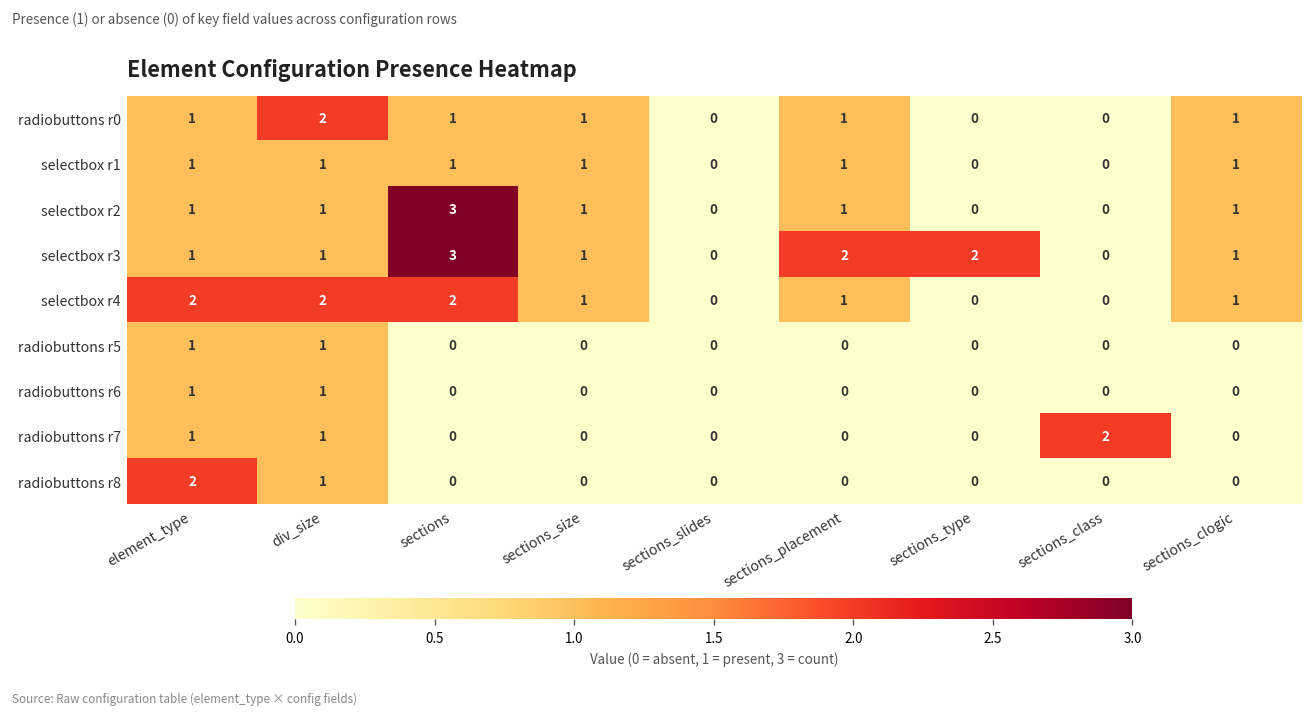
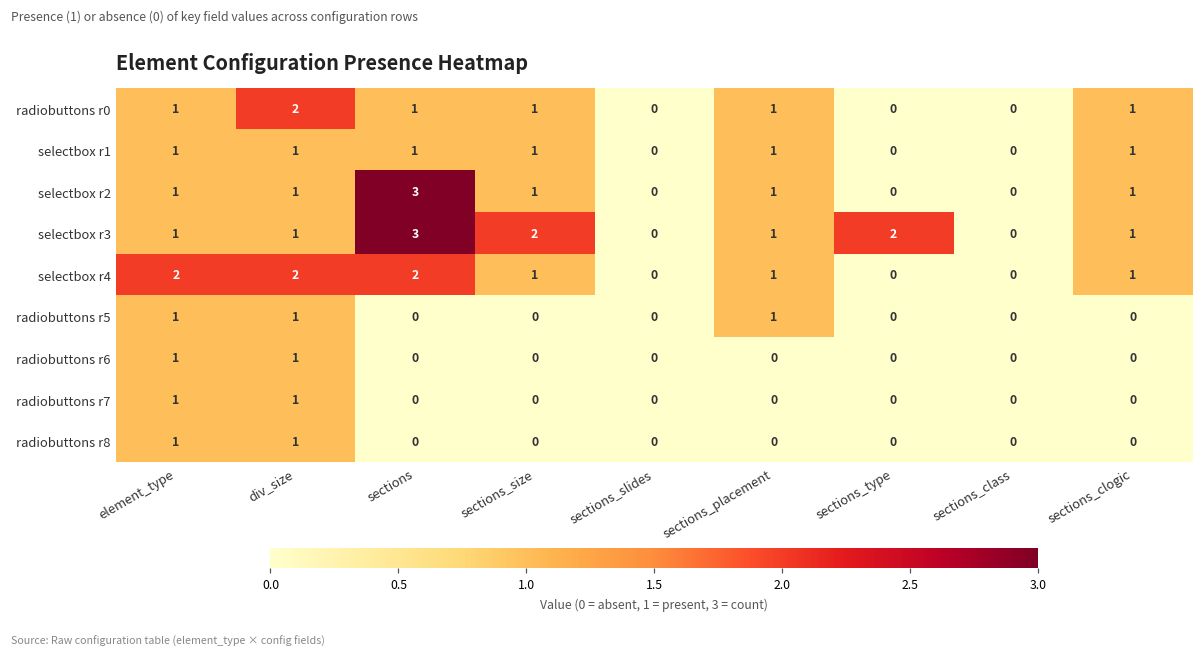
  {
    "radiobuttons r0": {
      "element_type": 1,
      "div_size": 2,
      "sections": 1,
      "sections_size": 1,
      "sections_slides": 0,
      "sections_placement": 1,
      "sections_type": 0,
      "sections_class": 0,
      "sections_clogic": 1
    },
    "selectbox r1": {
      "element_type": 1,
      "div_size": 1,
      "sections": 1,
      "sections_size": 1,
      "sections_slides": 0,
      "sections_placement": 1,
      "sections_type": 0,
      "sections_class": 0,
      "sections_clogic": 1
    },
    "selectbox r2": {
      "element_type": 1,
      "div_size": 1,
      "sections": 3,
      "sections_size": 1,
      "sections_slides": 0,
      "sections_placement": 1,
      "sections_type": 0,
      "sections_class": 0,
      "sections_clogic": 1
    },
    "selectbox r3": {
      "element_type": 1,
      "div_size": 1,
      "sections": 3,
-     "sections_size": 1,
+     "sections_size": 2,
      "sections_slides": 0,
-     "sections_placement": 2,
+     "sections_placement": 1,
      "sections_type": 2,
      "sections_class": 0,
      "sections_clogic": 1
    },
    "selectbox r4": {
      "element_type": 2,
      "div_size": 2,
      "sections": 2,
      "sections_size": 1,
      "sections_slides": 0,
      "sections_placement": 1,
      "sections_type": 0,
      "sections_class": 0,
      "sections_clogic": 1
    },
    "radiobuttons r5": {
      "element_type": 1,
      "div_size": 1,
      "sections": 0,
      "sections_size": 0,
      "sections_slides": 0,
-     "sections_placement": 0,
+     "sections_placement": 1,
      "sections_type": 0,
      "sections_class": 0,
      "sections_clogic": 0
    },
    "radiobuttons r6": {
      "element_type": 1,
      "div_size": 1,
      "sections": 0,
      "sections_size": 0,
      "sections_slides": 0,
      "sections_placement": 0,
      "sections_type": 0,
      "sections_class": 0,
      "sections_clogic": 0
    },
    "radiobuttons r7": {
      "element_type": 1,
      "div_size": 1,
      "sections": 0,
      "sections_size": 0,
      "sections_slides": 0,
      "sections_placement": 0,
      "sections_type": 0,
-     "sections_class": 2,
+     "sections_class": 0,
      "sections_clogic": 0
    },
    "radiobuttons r8": {
-     "element_type": 2,
+     "element_type": 1,
      "div_size": 1,
      "sections": 0,
      "sections_size": 0,
      "sections_slides": 0,
      "sections_placement": 0,
      "sections_type": 0,
      "sections_class": 0,
      "sections_clogic": 0
    }
  }
